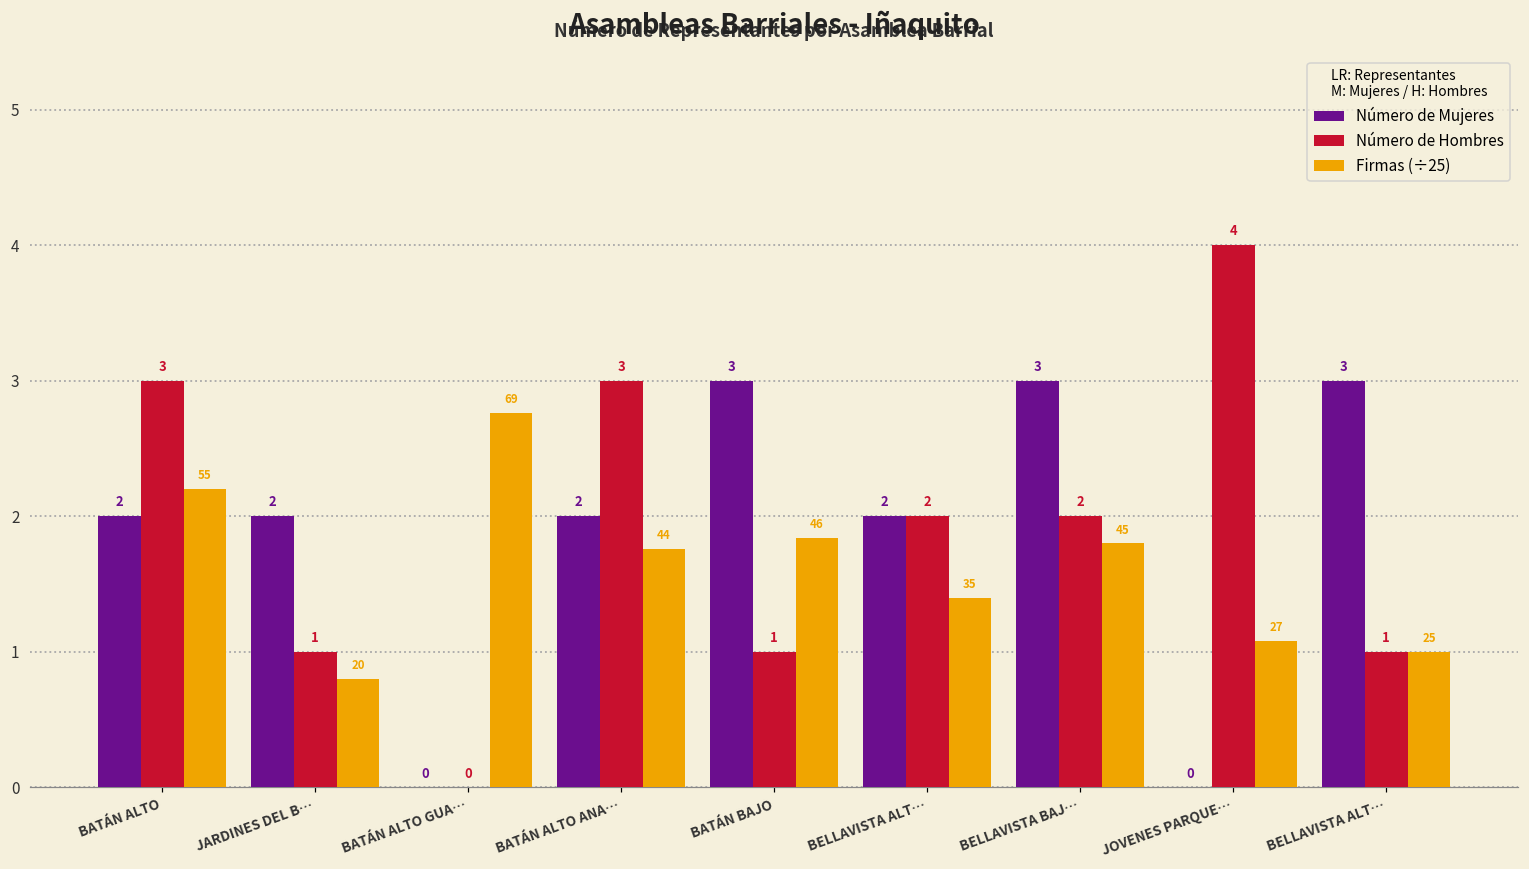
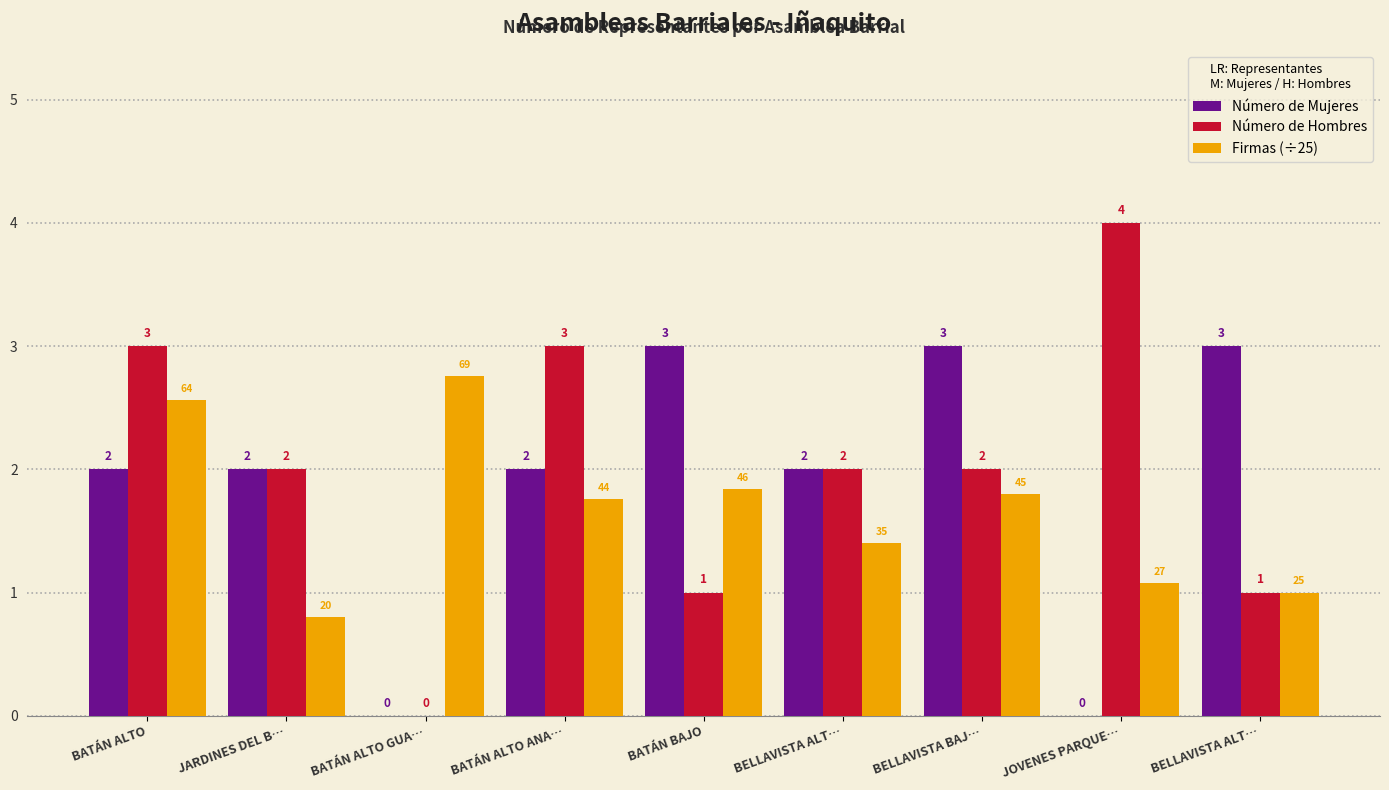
  {
    "Número de Mujeres": {
      "BATÁN ALTO": 2,
      "JARDINES DEL B…": 2,
      "BATÁN ALTO GUA…": 0,
      "BATÁN ALTO ANA…": 2,
      "BATÁN BAJO": 3,
      "BELLAVISTA BAJ…": 3,
      "JOVENES PARQUE…": 0
    },
    "Número de Hombres": {
      "BATÁN ALTO": 3,
-     "JARDINES DEL B…": 1,
+     "JARDINES DEL B…": 2,
      "BATÁN ALTO GUA…": 0,
      "BATÁN ALTO ANA…": 3,
      "BATÁN BAJO": 1,
      "BELLAVISTA BAJ…": 2,
      "JOVENES PARQUE…": 4
    },
    "Firmas (÷25)": {
-     "BATÁN ALTO": 55
+     "BATÁN ALTO": 64
    }
  }
